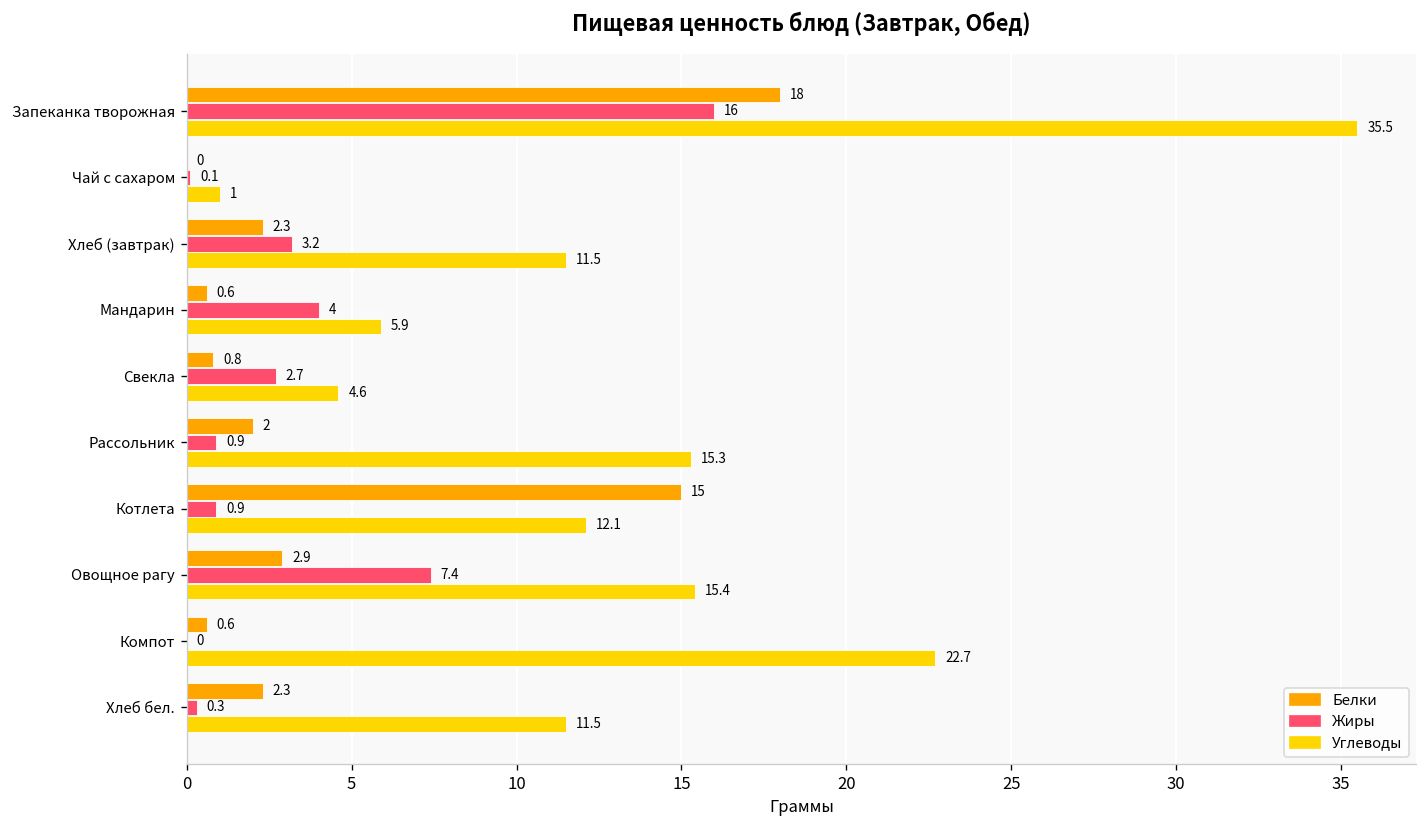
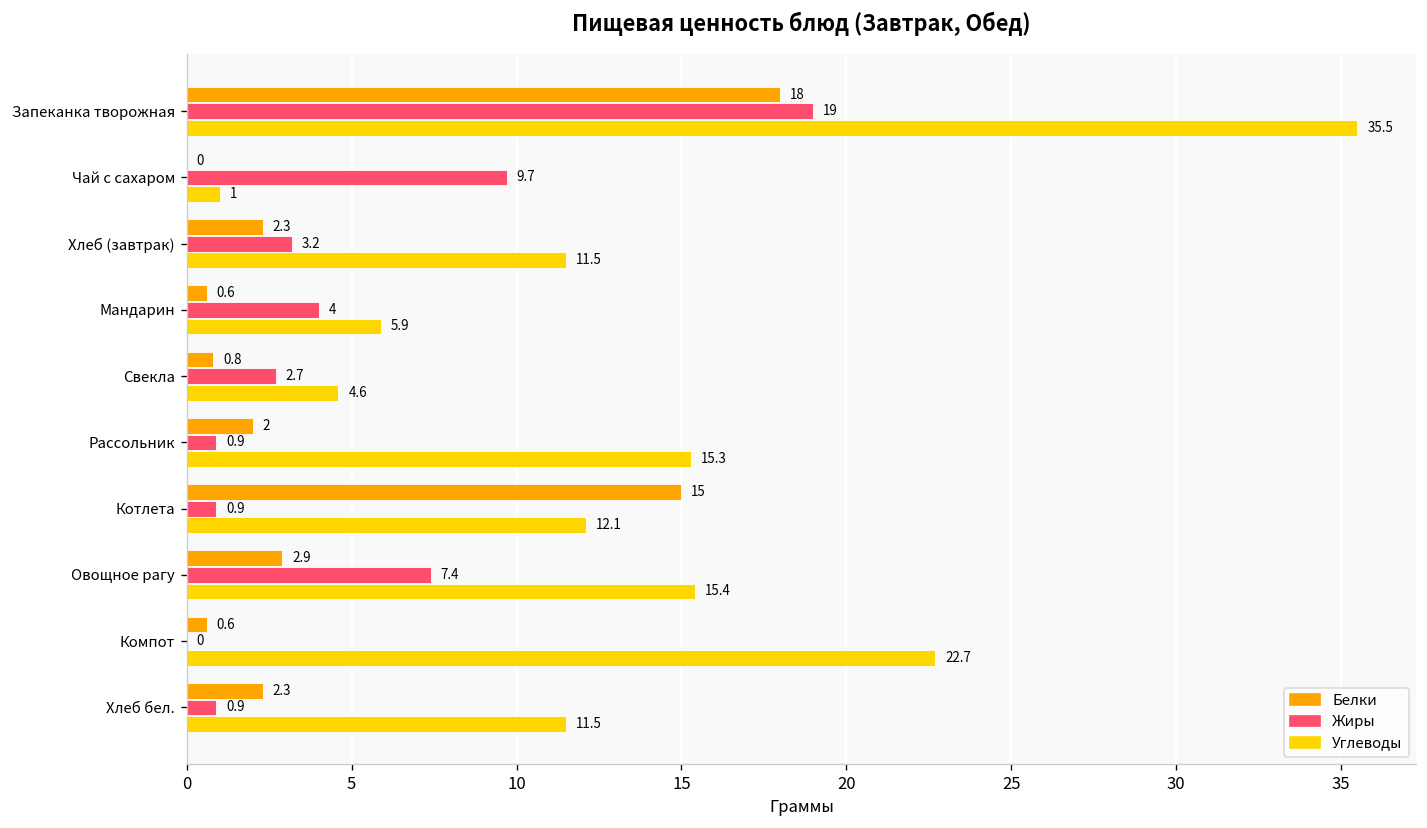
  {
    "Жиры": {
-     "Запеканка творожная": 16,
-     "Чай с сахаром": 0.1,
+     "Запеканка творожная": 19,
+     "Чай с сахаром": 9.7,
      "Хлеб (завтрак)": 3.2,
      "Мандарин": 4,
      "Свекла": 2.7,
      "Рассольник": 0.9,
      "Котлета": 0.9,
      "Овощное рагу": 7.4,
      "Компот": 0,
-     "Хлеб бел.": 0.3
+     "Хлеб бел.": 0.9
    }
  }
